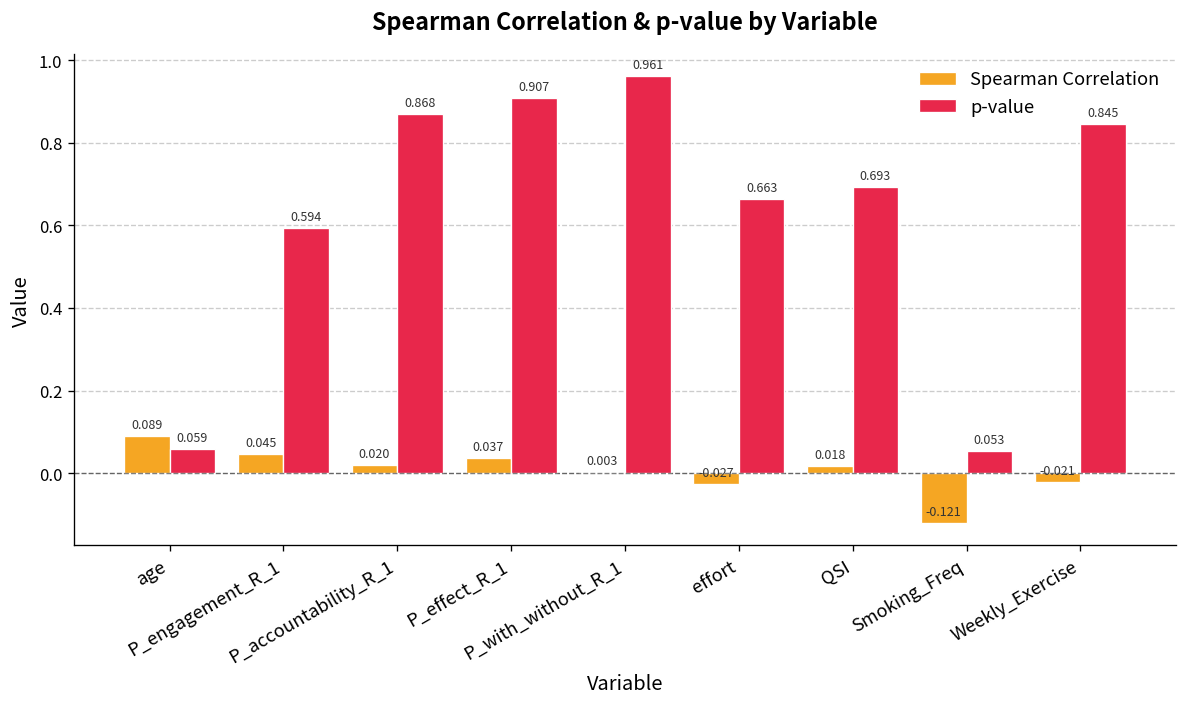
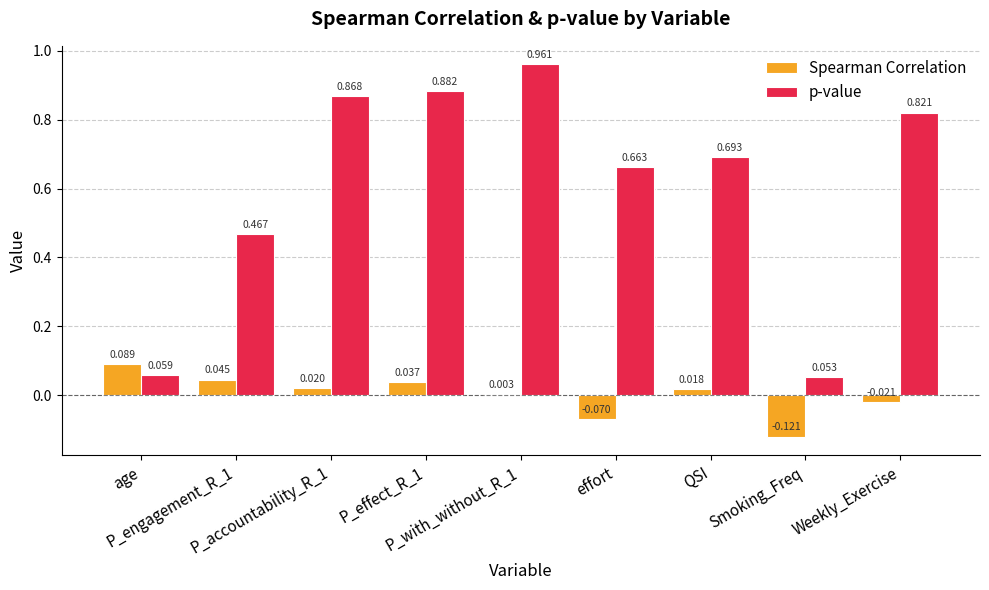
  {
    "Spearman Correlation": {
      "age": 0.089,
      "P_engagement_R_1": 0.045,
      "P_accountability_R_1": 0.020,
      "P_effect_R_1": 0.037,
      "P_with_without_R_1": 0.003,
-     "effort": -0.027,
+     "effort": -0.070,
      "QSI": 0.018,
      "Smoking_Freq": -0.121,
      "Weekly_Exercise": -0.021
    },
    "p-value": {
      "age": 0.059,
-     "P_engagement_R_1": 0.594,
+     "P_engagement_R_1": 0.467,
      "P_accountability_R_1": 0.868,
-     "P_effect_R_1": 0.907,
+     "P_effect_R_1": 0.882,
      "P_with_without_R_1": 0.961,
      "effort": 0.663,
      "QSI": 0.693,
      "Smoking_Freq": 0.053,
-     "Weekly_Exercise": 0.845
+     "Weekly_Exercise": 0.821
    }
  }
